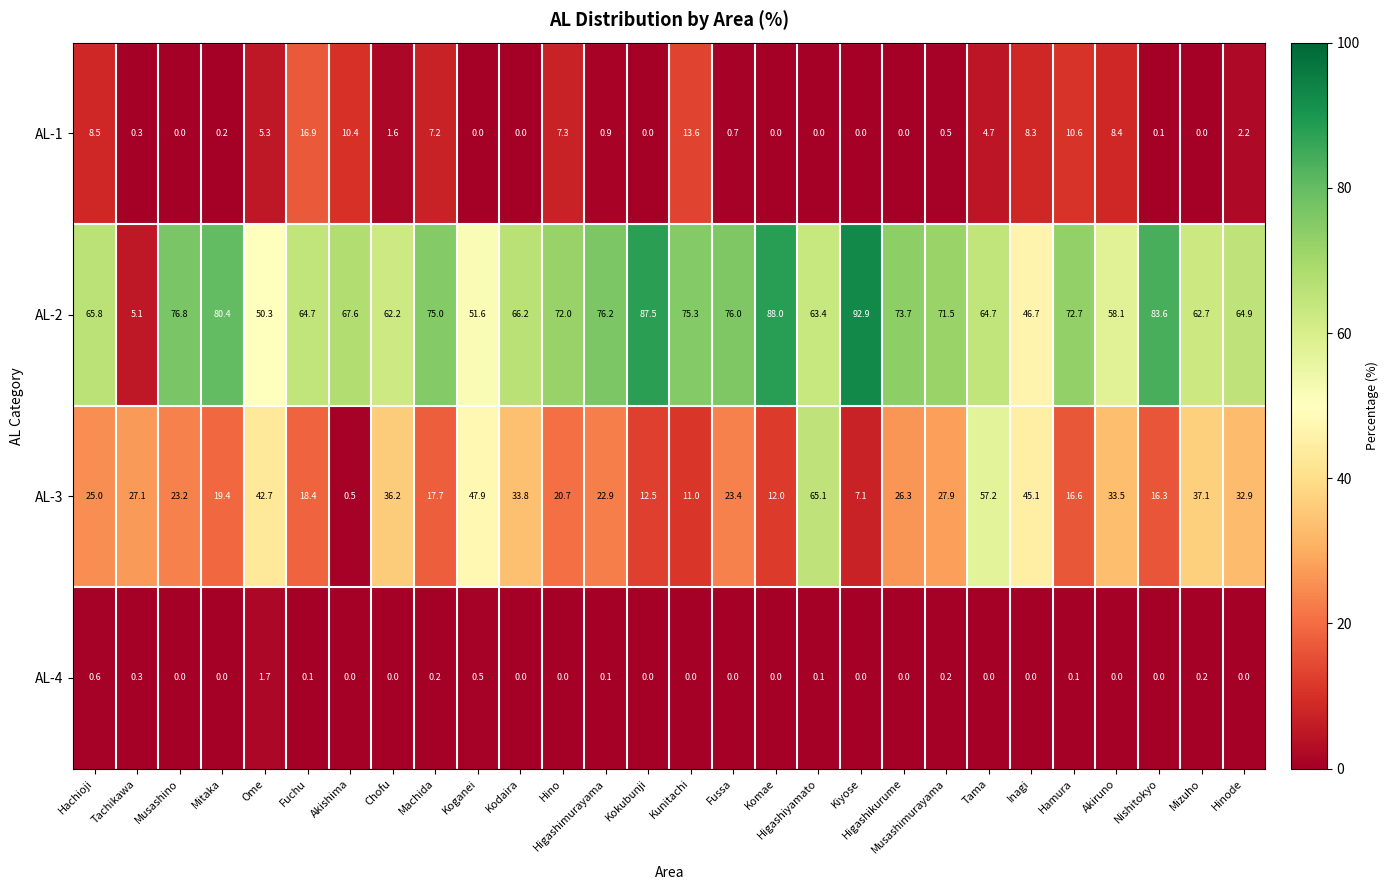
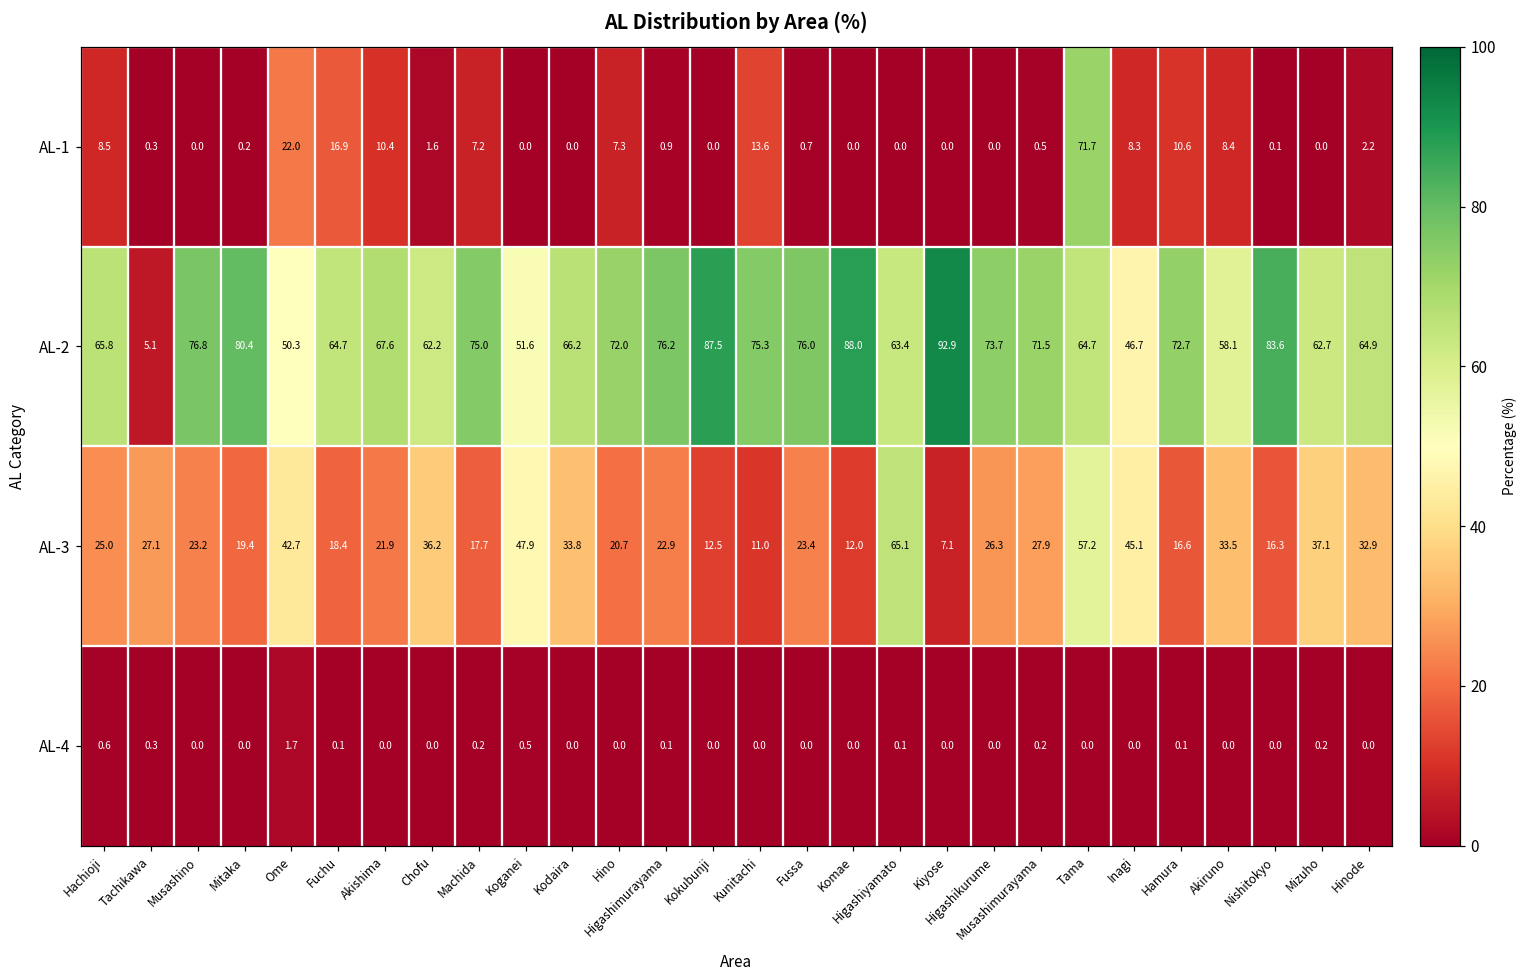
  {
    "AL-1": {
      "Hachioji": 8.5,
      "Tachikawa": 0.3,
      "Musashino": 0.0,
      "Mitaka": 0.2,
-     "Ome": 5.3,
+     "Ome": 22.0,
      "Fuchu": 16.9,
      "Akishima": 10.4,
      "Chofu": 1.6,
      "Machida": 7.2,
      "Koganei": 0.0,
      "Kodaira": 0.0,
      "Hino": 7.3,
      "Higashimurayama": 0.9,
      "Kokubunji": 0.0,
      "Kunitachi": 13.6,
      "Fussa": 0.7,
      "Komae": 0.0,
      "Higashiyamato": 0.0,
      "Kiyose": 0.0,
      "Higashikurume": 0.0,
      "Musashimurayama": 0.5,
-     "Tama": 4.7,
+     "Tama": 71.7,
      "Inagi": 8.3,
      "Hamura": 10.6,
      "Akiruno": 8.4,
      "Nishitokyo": 0.1,
      "Mizuho": 0.0,
      "Hinode": 2.2
    },
    "AL-2": {
      "Hachioji": 65.8,
      "Tachikawa": 5.1,
      "Musashino": 76.8,
      "Mitaka": 80.4,
      "Ome": 50.3,
      "Fuchu": 64.7,
      "Akishima": 67.6,
      "Chofu": 62.2,
      "Machida": 75.0,
      "Koganei": 51.6,
      "Kodaira": 66.2,
      "Hino": 72.0,
      "Higashimurayama": 76.2,
      "Kokubunji": 87.5,
      "Kunitachi": 75.3,
      "Fussa": 76.0,
      "Komae": 88.0,
      "Higashiyamato": 63.4,
      "Kiyose": 92.9,
      "Higashikurume": 73.7,
      "Musashimurayama": 71.5,
      "Tama": 64.7,
      "Inagi": 46.7,
      "Hamura": 72.7,
      "Akiruno": 58.1,
      "Nishitokyo": 83.6,
      "Mizuho": 62.7,
      "Hinode": 64.9
    },
    "AL-3": {
      "Hachioji": 25.0,
      "Tachikawa": 27.1,
      "Musashino": 23.2,
      "Mitaka": 19.4,
      "Ome": 42.7,
      "Fuchu": 18.4,
-     "Akishima": 0.5,
+     "Akishima": 21.9,
      "Chofu": 36.2,
      "Machida": 17.7,
      "Koganei": 47.9,
      "Kodaira": 33.8,
      "Hino": 20.7,
      "Higashimurayama": 22.9,
      "Kokubunji": 12.5,
      "Kunitachi": 11.0,
      "Fussa": 23.4,
      "Komae": 12.0,
      "Higashiyamato": 65.1,
      "Kiyose": 7.1,
      "Higashikurume": 26.3,
      "Musashimurayama": 27.9,
      "Tama": 57.2,
      "Inagi": 45.1,
      "Hamura": 16.6,
      "Akiruno": 33.5,
      "Nishitokyo": 16.3,
      "Mizuho": 37.1,
      "Hinode": 32.9
    },
    "AL-4": {
      "Hachioji": 0.6,
      "Tachikawa": 0.3,
      "Musashino": 0.0,
      "Mitaka": 0.0,
      "Ome": 1.7,
      "Fuchu": 0.1,
      "Akishima": 0.0,
      "Chofu": 0.0,
      "Machida": 0.2,
      "Koganei": 0.5,
      "Kodaira": 0.0,
      "Hino": 0.0,
      "Higashimurayama": 0.1,
      "Kokubunji": 0.0,
      "Kunitachi": 0.0,
      "Fussa": 0.0,
      "Komae": 0.0,
      "Higashiyamato": 0.1,
      "Kiyose": 0.0,
      "Higashikurume": 0.0,
      "Musashimurayama": 0.2,
      "Tama": 0.0,
      "Inagi": 0.0,
      "Hamura": 0.1,
      "Akiruno": 0.0,
      "Nishitokyo": 0.0,
      "Mizuho": 0.2,
      "Hinode": 0.0
    }
  }
